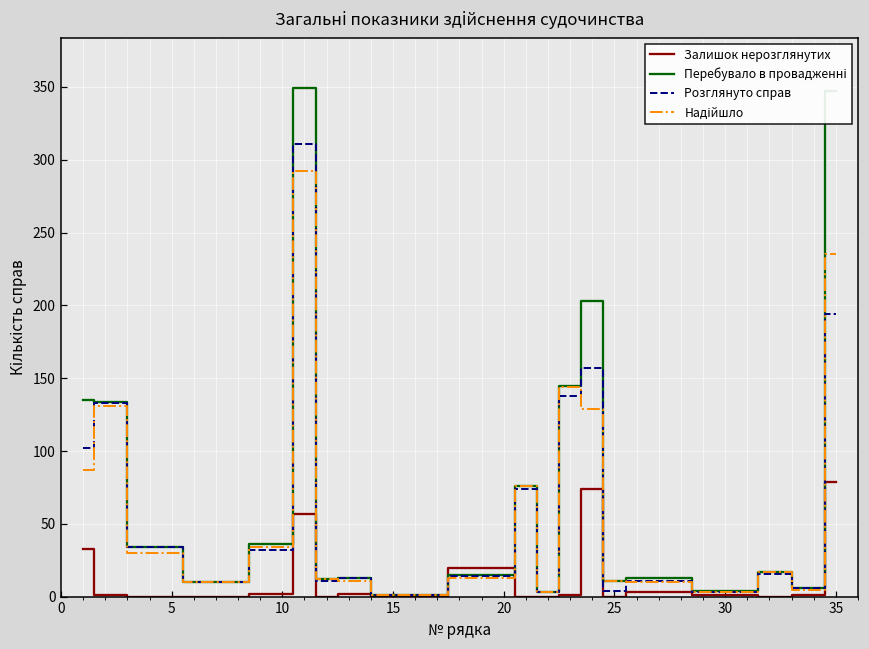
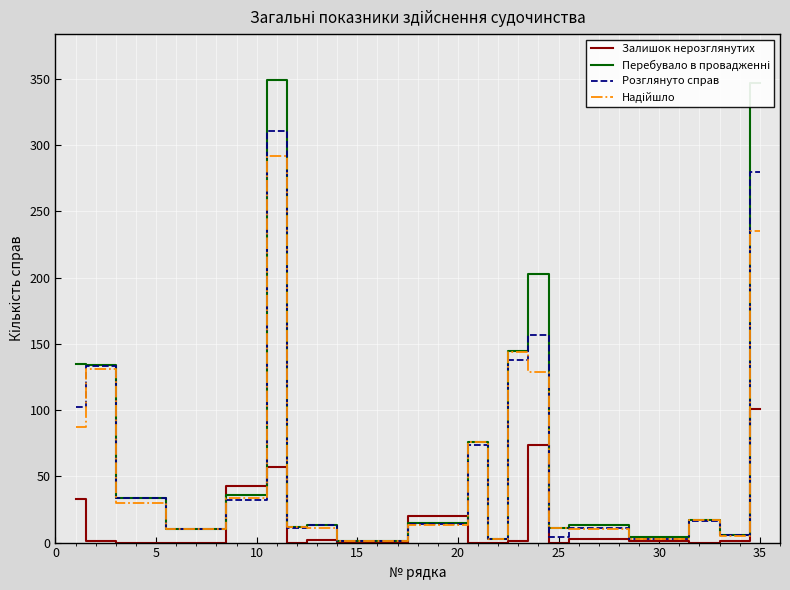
  {
    "Залишок нерозглянутих": {
-     "10": 2,
+     "10": 43,
      "20": 20,
      "25": 0,
-     "35": 79
+     "35": 101
    },
    "Перебувало в провадженні": {
      "10": 36
    },
    "Розглянуто справ": {
      "10": 32,
      "25": 4,
-     "35": 194
+     "35": 280
    },
    "Надійшло": {
      "10": 34,
      "35": 235
    }
  }
